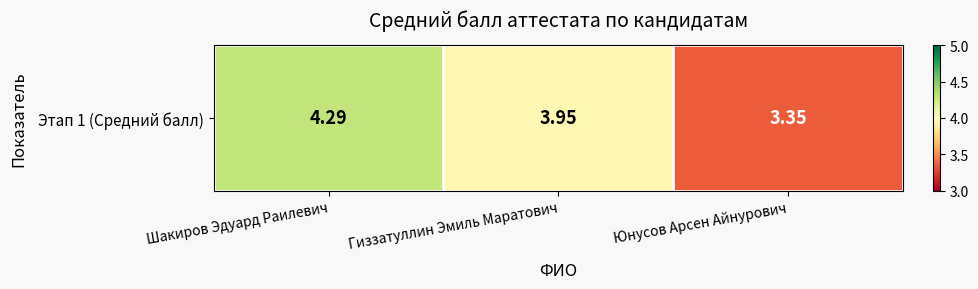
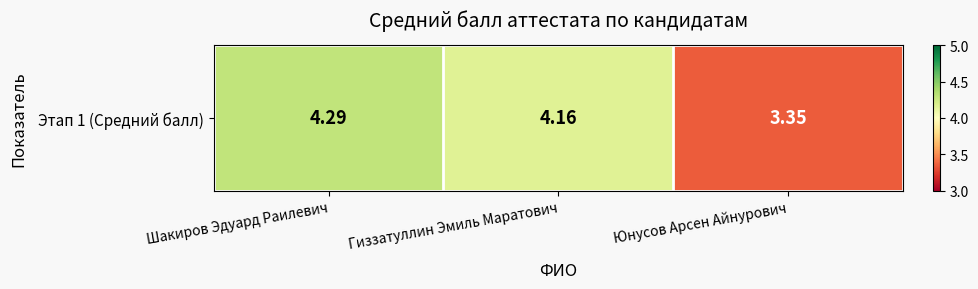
  {
    "Этап 1 (Средний балл)": {
      "Шакиров Эдуард Раилевич": 4.29,
-     "Гиззатуллин Эмиль Маратович": 3.95,
+     "Гиззатуллин Эмиль Маратович": 4.16,
      "Юнусов Арсен Айнурович": 3.35
    }
  }
